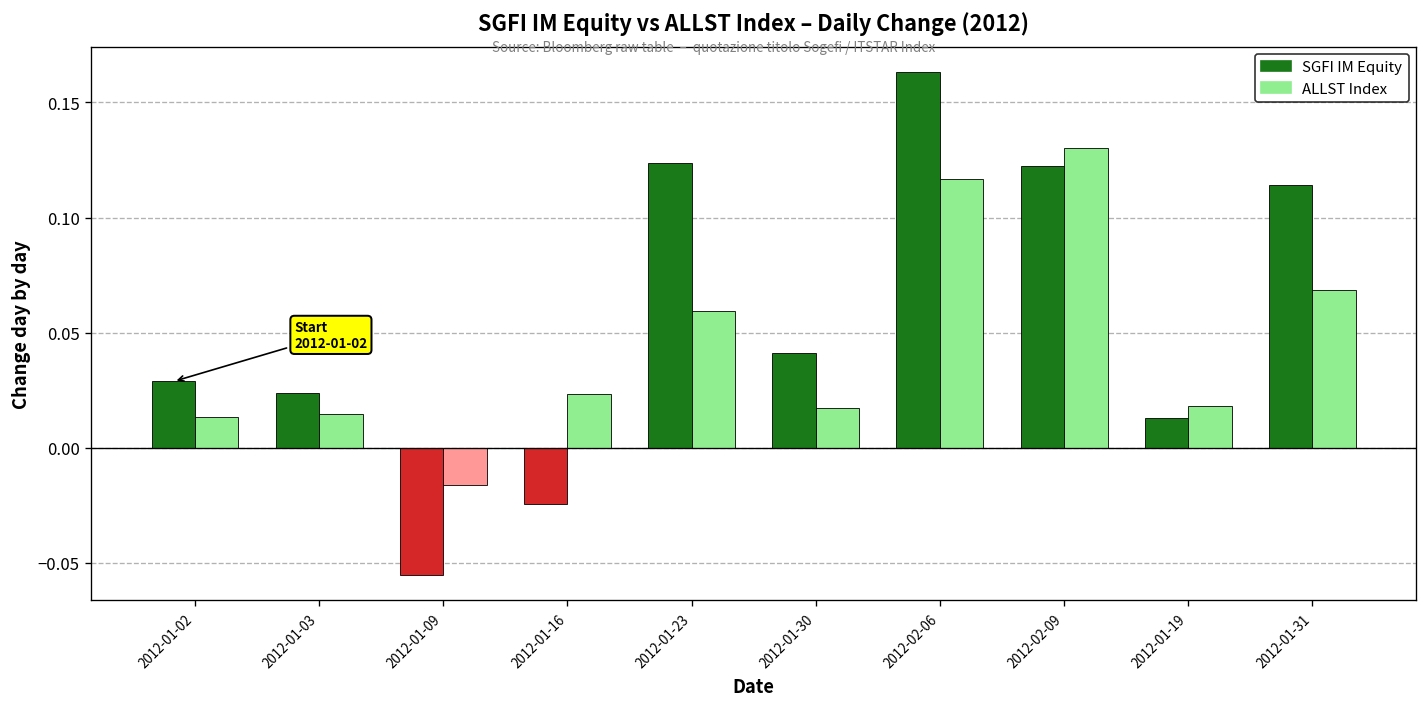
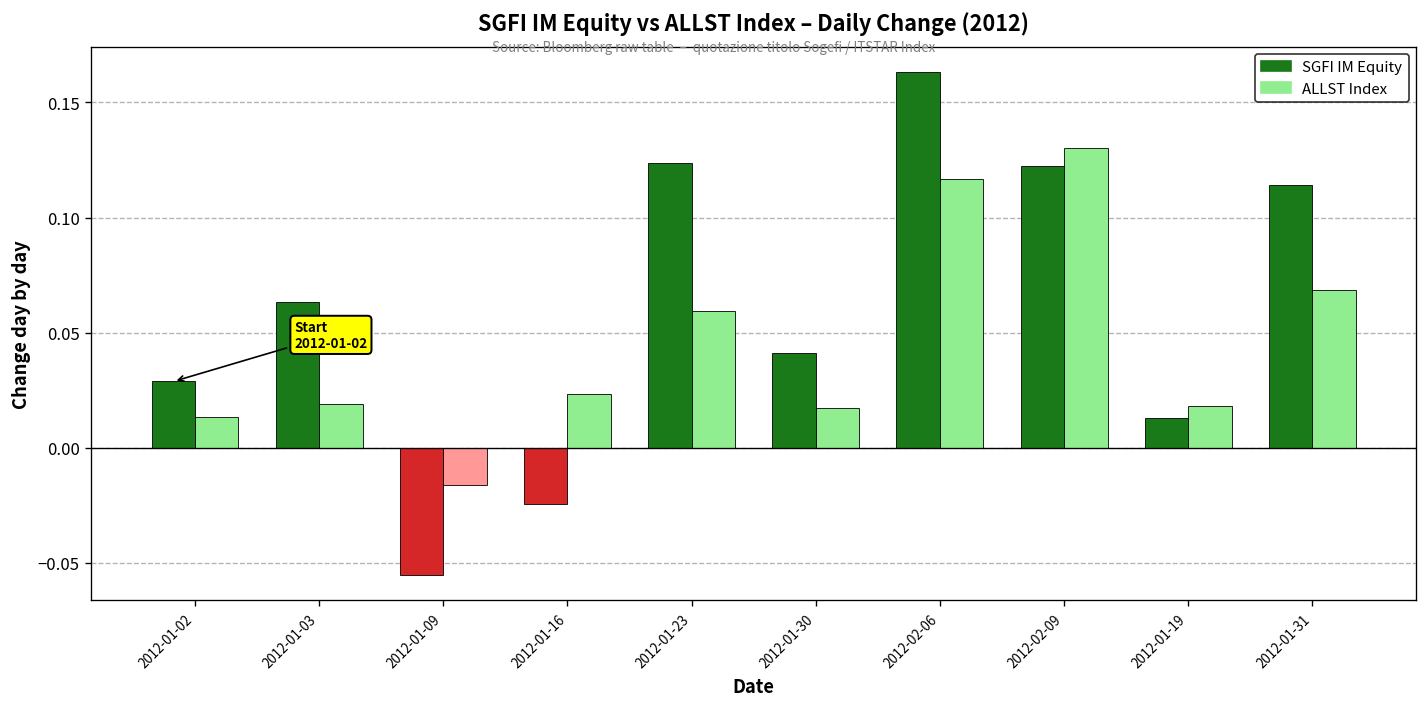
  {
    "SGFI IM Equity": {
-     "2012-01-03": 0.024,
+     "2012-01-03": 0.063,
      "2012-01-09": 0.000,
      "2012-01-16": 0.000,
      "2012-01-23": 0.124,
      "2012-01-30": 0.041,
      "2012-02-06": 0.163,
      "2012-02-09": 0.122,
      "2012-01-19": 0.013,
      "2012-01-31": 0.114
    },
    "ALLST Index": {
      "2012-01-02": 0.013,
-     "2012-01-03": 0.015,
+     "2012-01-03": 0.019,
      "2012-01-09": 0.000,
      "2012-01-16": 0.023,
      "2012-01-23": 0.059,
      "2012-01-30": 0.017,
      "2012-02-06": 0.117,
      "2012-02-09": 0.130,
      "2012-01-19": 0.018,
      "2012-01-31": 0.068
    }
  }
